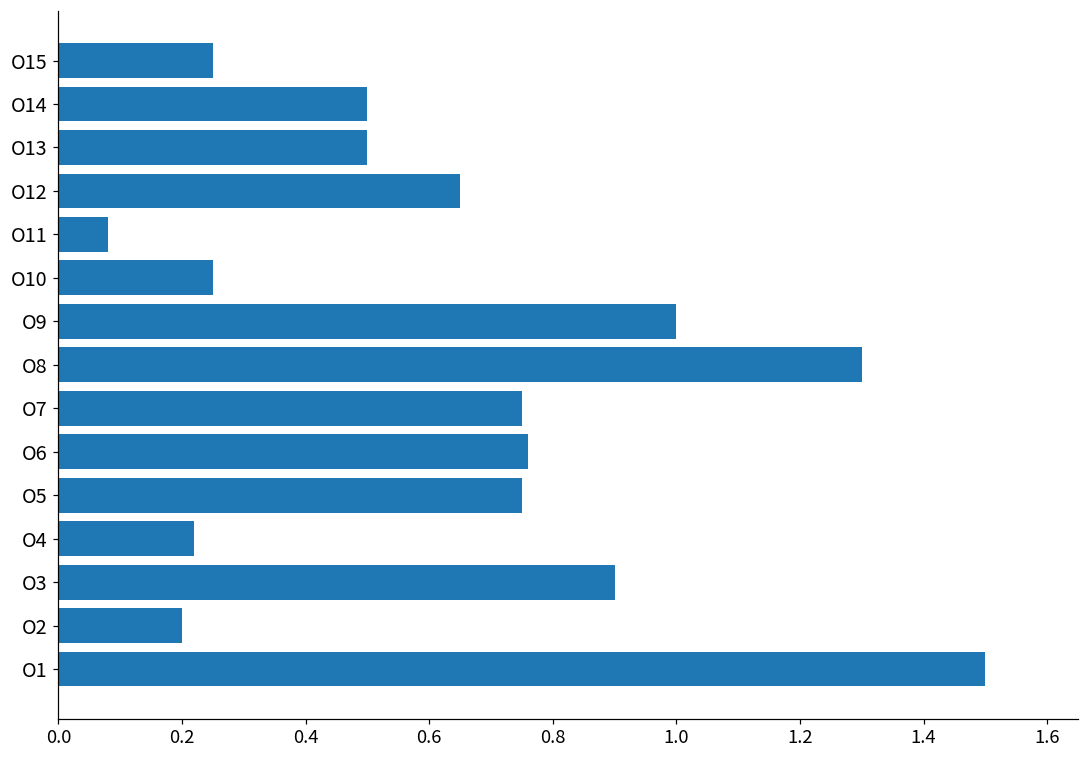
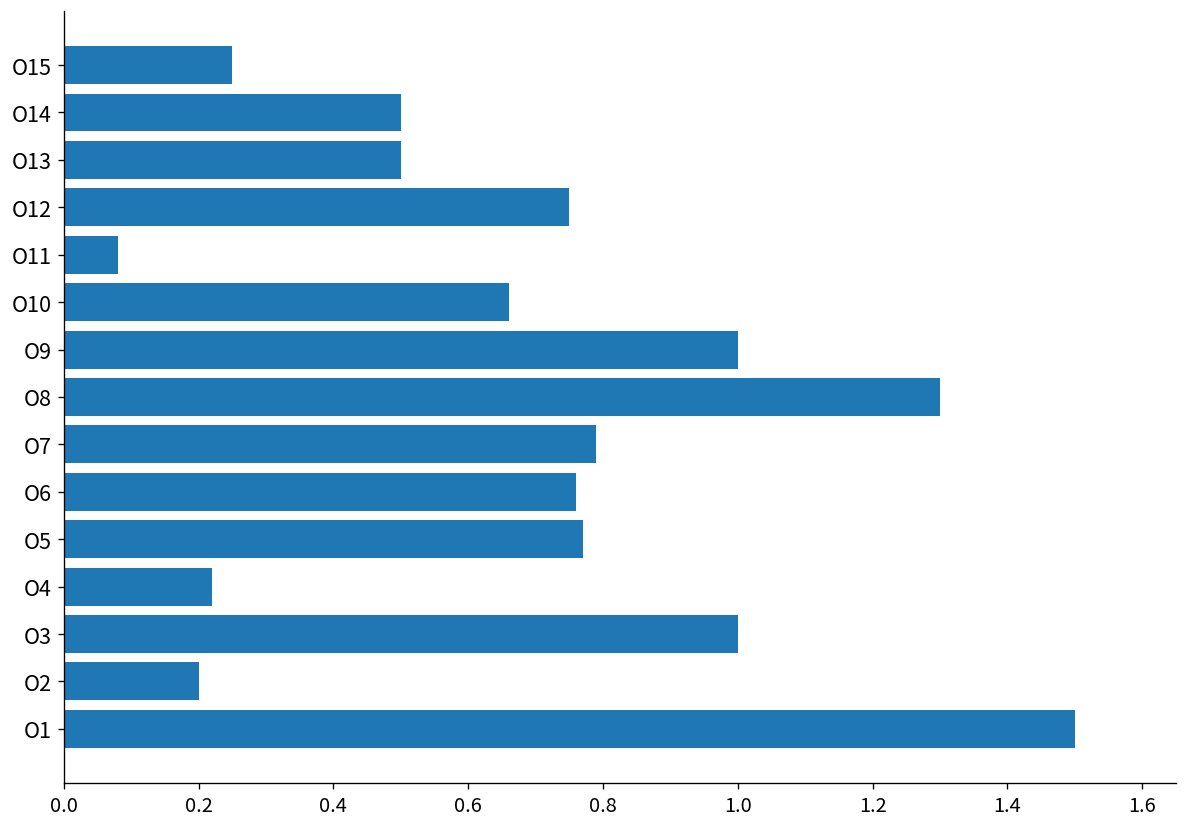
  {
    "O15": 0.25,
    "O14": 0.50,
    "O13": 0.50,
-   "O12": 0.65,
+   "O12": 0.75,
    "O11": 0.08,
-   "O10": 0.25,
+   "O10": 0.66,
    "O9": 1.00,
    "O8": 1.30,
-   "O7": 0.75,
+   "O7": 0.79,
    "O6": 0.76,
-   "O5": 0.75,
+   "O5": 0.77,
    "O4": 0.22,
-   "O3": 0.9,
+   "O3": 1.0,
    "O2": 0.20,
    "O1": 1.50
  }
